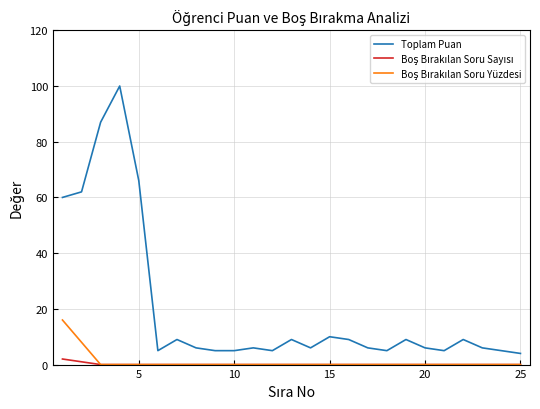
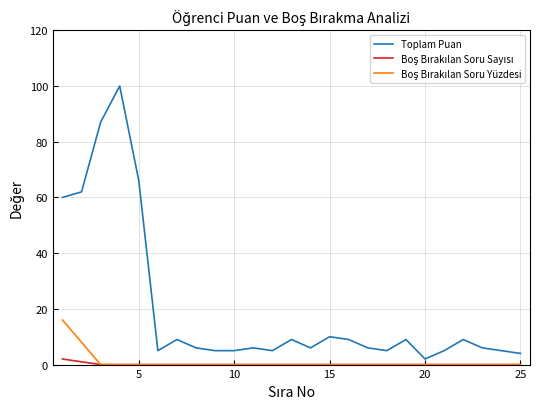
  {
    "Toplam Puan": {
      "5": 66,
      "10": 5,
      "15": 10,
-     "20": 6,
+     "20": 2,
      "25": 4
    }
  }
